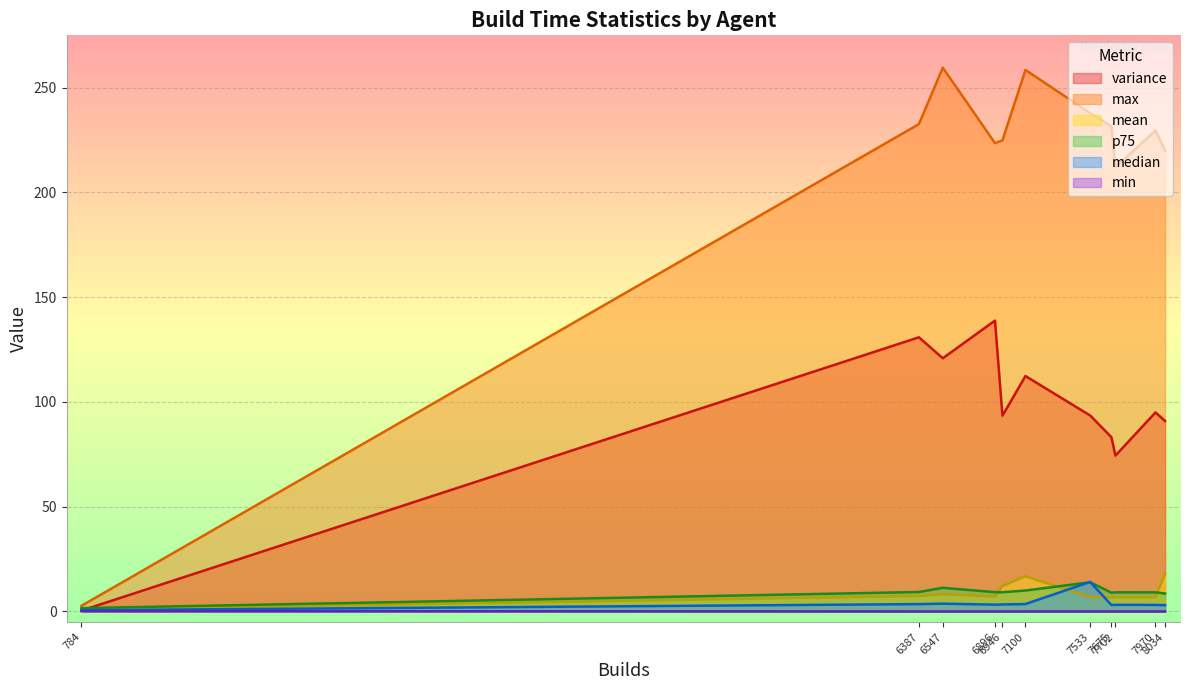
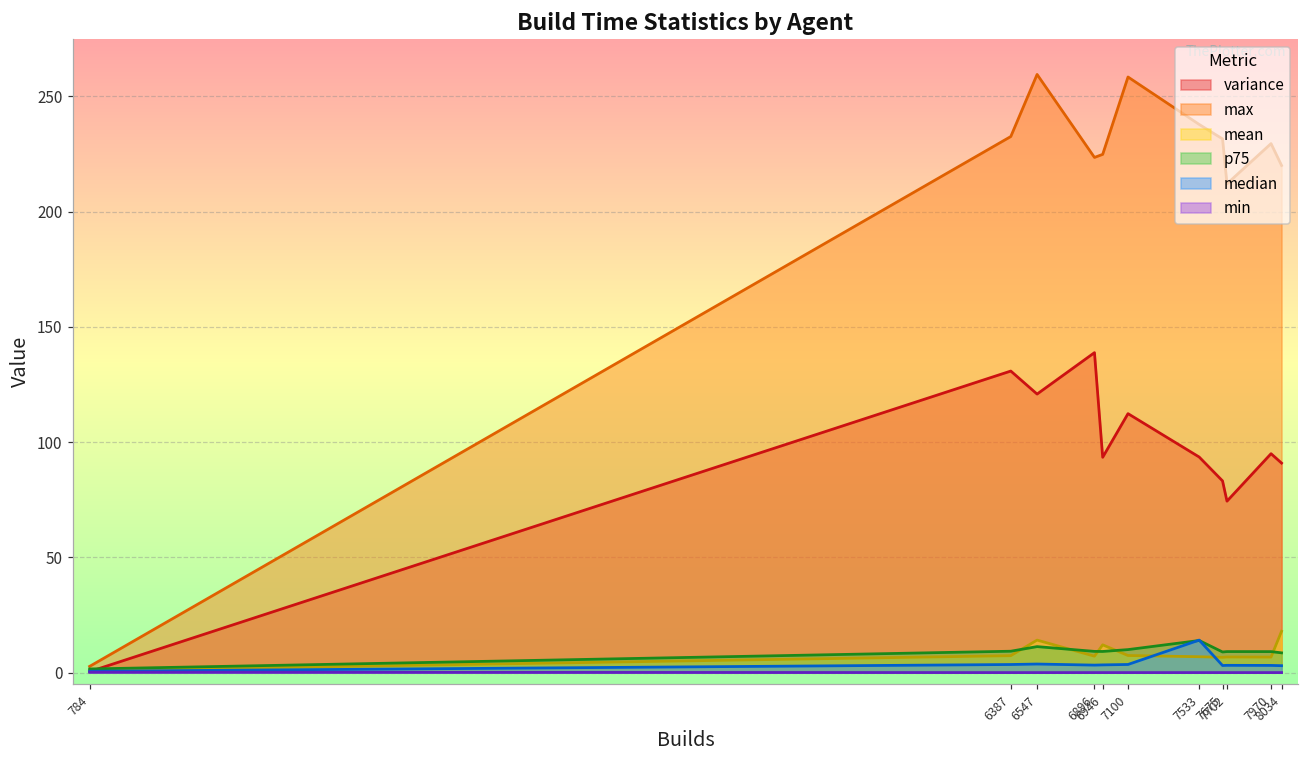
  {
    "mean": {
      "6387": 7,
-     "6547": 8,
+     "6547": 14,
      "6896": 7,
      "6946": 12,
-     "7100": 17,
+     "7100": 7,
      "7533": 7,
      "7675": 7,
      "7702": 7,
      "7970": 7,
      "8034": 18
    },
    "p75": {
      "6387": 9,
      "6547": 11,
      "6896": 9,
      "6946": 9,
      "7100": 10,
      "7675": 9,
      "7702": 9,
      "7970": 9,
      "8034": 9
    },
    "median": {
      "6387": 4,
      "6547": 4,
      "6896": 3,
      "6946": 3,
      "7100": 4,
      "7675": 3,
      "7702": 3,
      "7970": 3,
      "8034": 3
    },
    "min": {
      "6387": 0,
      "6547": 0,
      "6896": 0,
      "6946": 0,
      "7100": 0,
      "7533": 0,
      "7675": 0,
      "7702": 0,
      "7970": 0,
      "8034": 0
    }
  }
